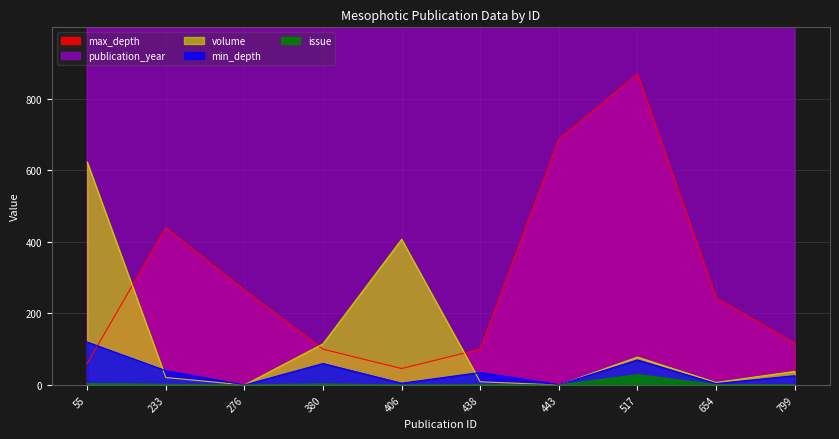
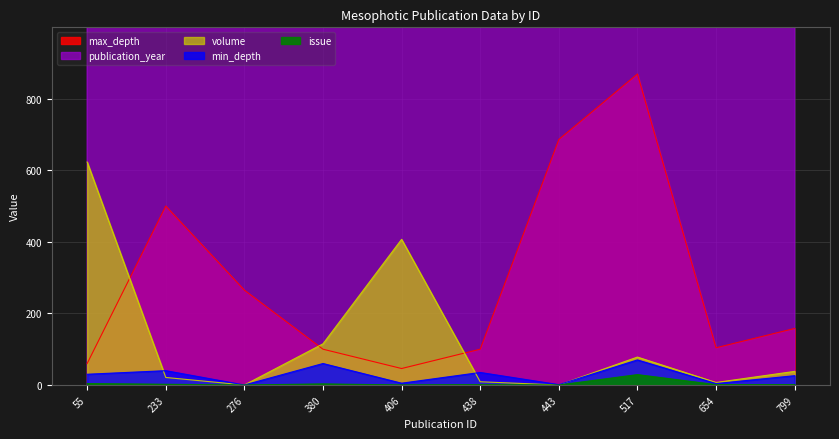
  {
    "max_depth": {
      "55": 60,
-     "233": 440,
+     "233": 500,
      "276": 270,
      "380": 100,
      "406": 50,
      "438": 100,
      "443": 690,
      "517": 870,
-     "654": 240,
-     "799": 120
+     "654": 100,
+     "799": 160
    },
    "volume": {
      "55": 620,
      "233": 20,
      "380": 120,
      "406": 410,
      "438": 10,
      "517": 80,
      "799": 40
    },
    "min_depth": {
-     "55": 120,
+     "55": 30,
      "233": 40,
      "380": 60,
      "438": 40,
      "517": 70,
      "799": 30
    },
    "issue": {
      "55": 0,
      "233": 0,
      "380": 0,
      "438": 0,
      "517": 30,
      "799": 0
    }
  }
